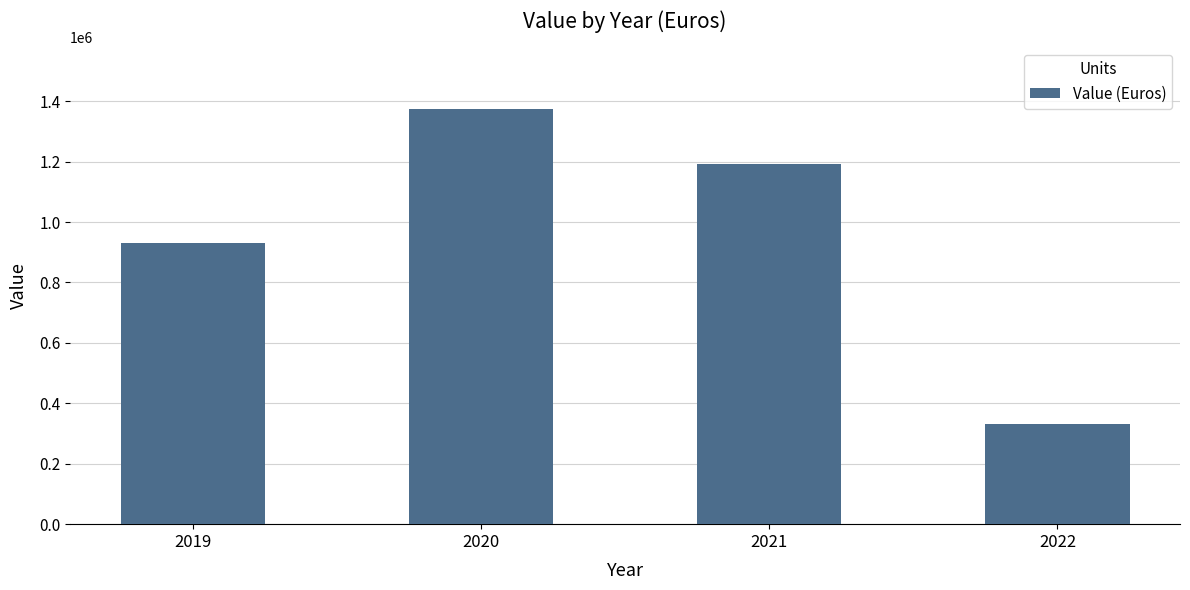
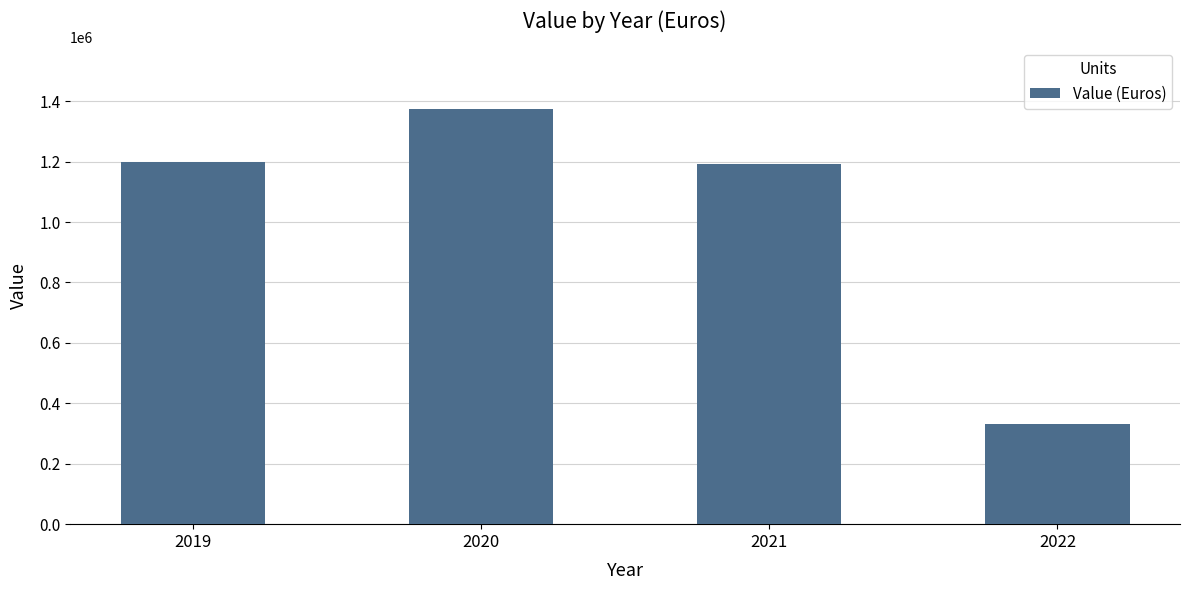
  {
-   "2019": 930000,
+   "2019": 1200000,
    "2020": 1370000,
    "2021": 1190000,
    "2022": 330000
  }
